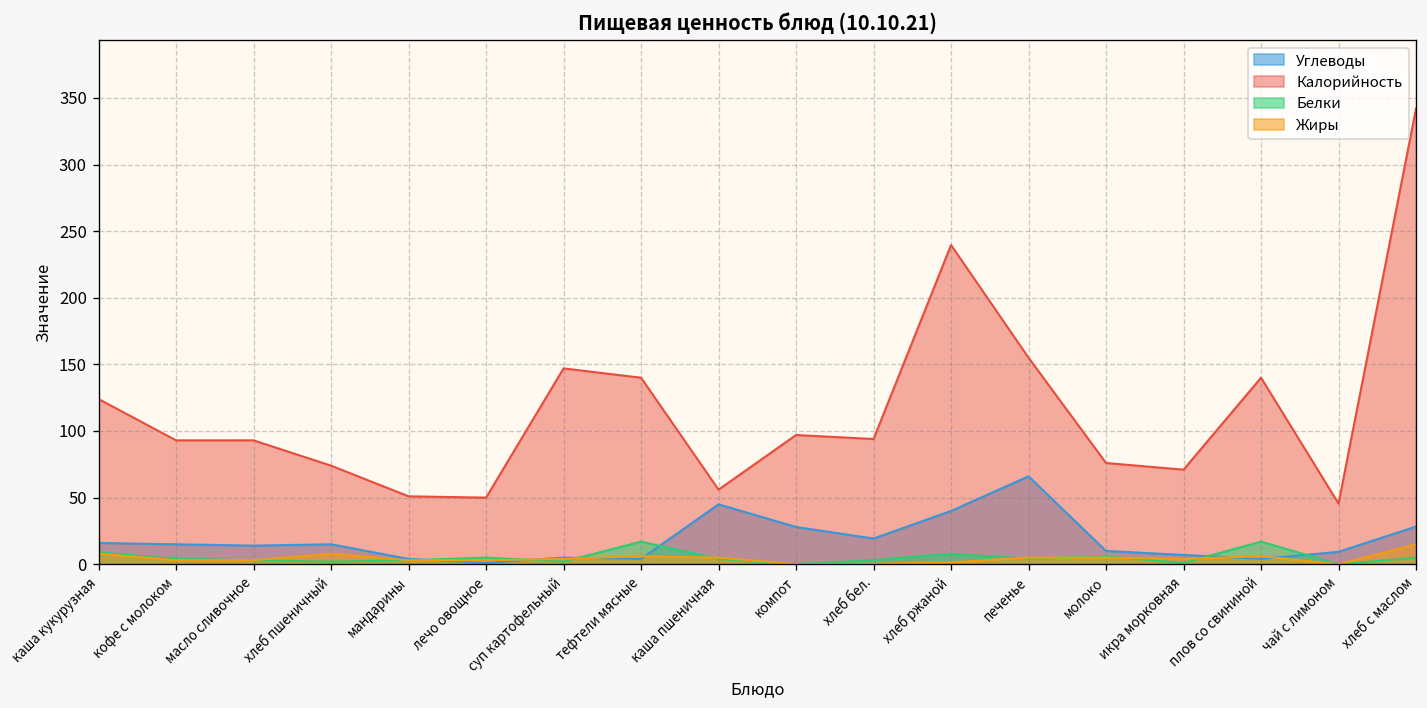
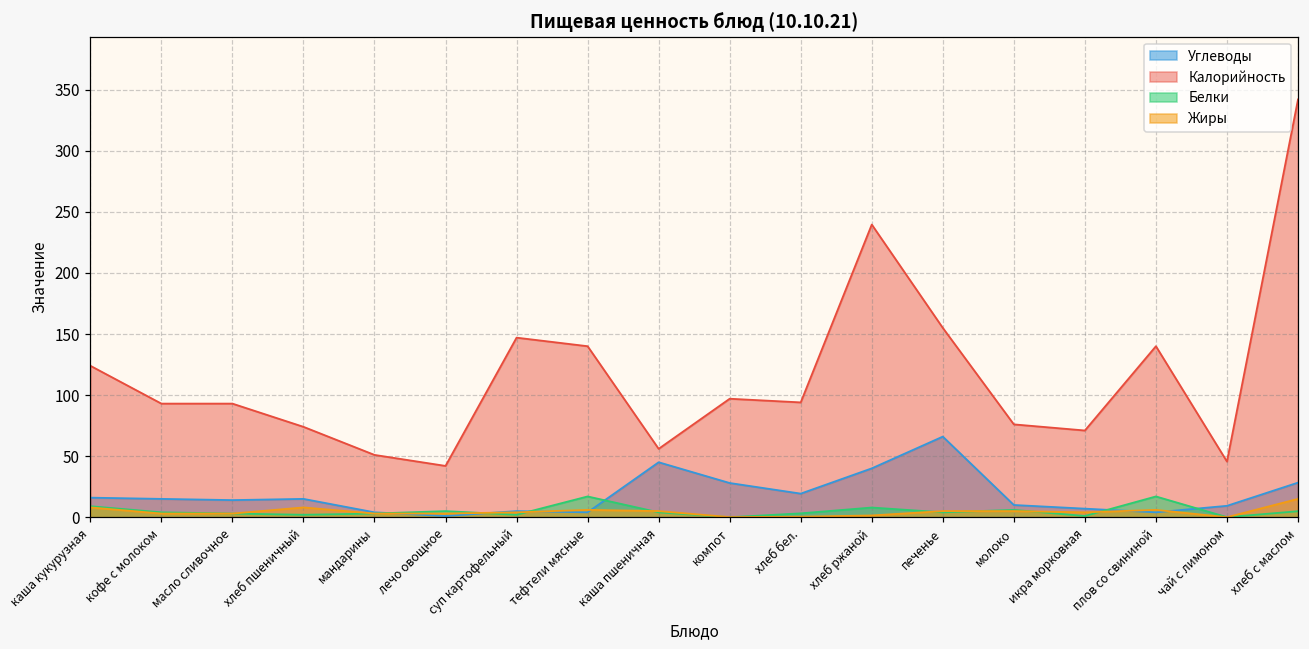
  {
    "Углеводы": {
      "каша кукурузная": 16,
      "кофе с молоком": 15,
      "масло сливочное": 14,
      "хлеб пшеничный": 15,
      "каша пшеничная": 45,
      "компот": 28,
      "хлеб бел.": 19,
      "хлеб ржаной": 40,
      "печенье": 66,
      "молоко": 10,
      "икра морковная": 7,
      "чай с лимоном": 9,
      "хлеб с маслом": 28
    },
    "Калорийность": {
      "каша кукурузная": 124,
      "кофе с молоком": 93,
      "масло сливочное": 93,
      "хлеб пшеничный": 74,
      "мандарины": 51,
-     "лечо овощное": 50,
+     "лечо овощное": 42,
      "суп картофельный": 147,
      "тефтели мясные": 140,
      "каша пшеничная": 56,
      "компот": 97,
      "хлеб бел.": 94,
      "хлеб ржаной": 240,
      "печенье": 155,
      "молоко": 76,
      "икра морковная": 71,
      "плов со свининой": 140,
      "чай с лимоном": 46,
      "хлеб с маслом": 342
    },
    "Белки": {
      "хлеб пшеничный": 2,
      "тефтели мясные": 17,
      "хлеб бел.": 3,
      "хлеб ржаной": 8,
      "икра морковная": 1,
      "плов со свининой": 17,
      "хлеб с маслом": 5
    },
    "Жиры": {
      "хлеб пшеничный": 8,
      "хлеб бел.": 0,
      "хлеб ржаной": 1,
      "икра морковная": 4,
      "хлеб с маслом": 15
    }
  }
